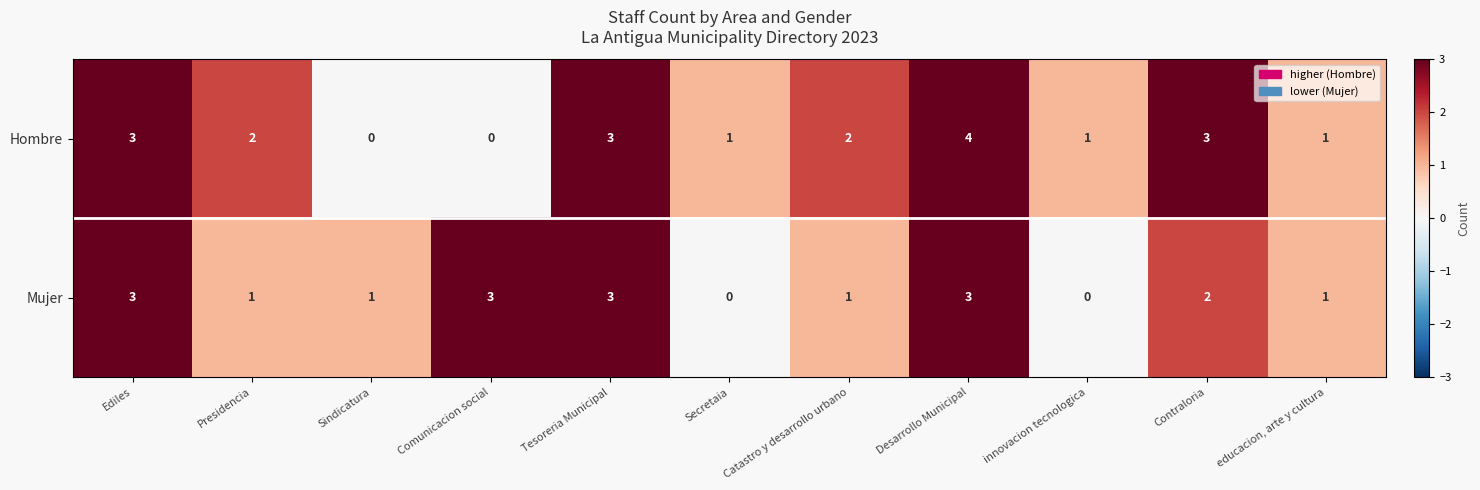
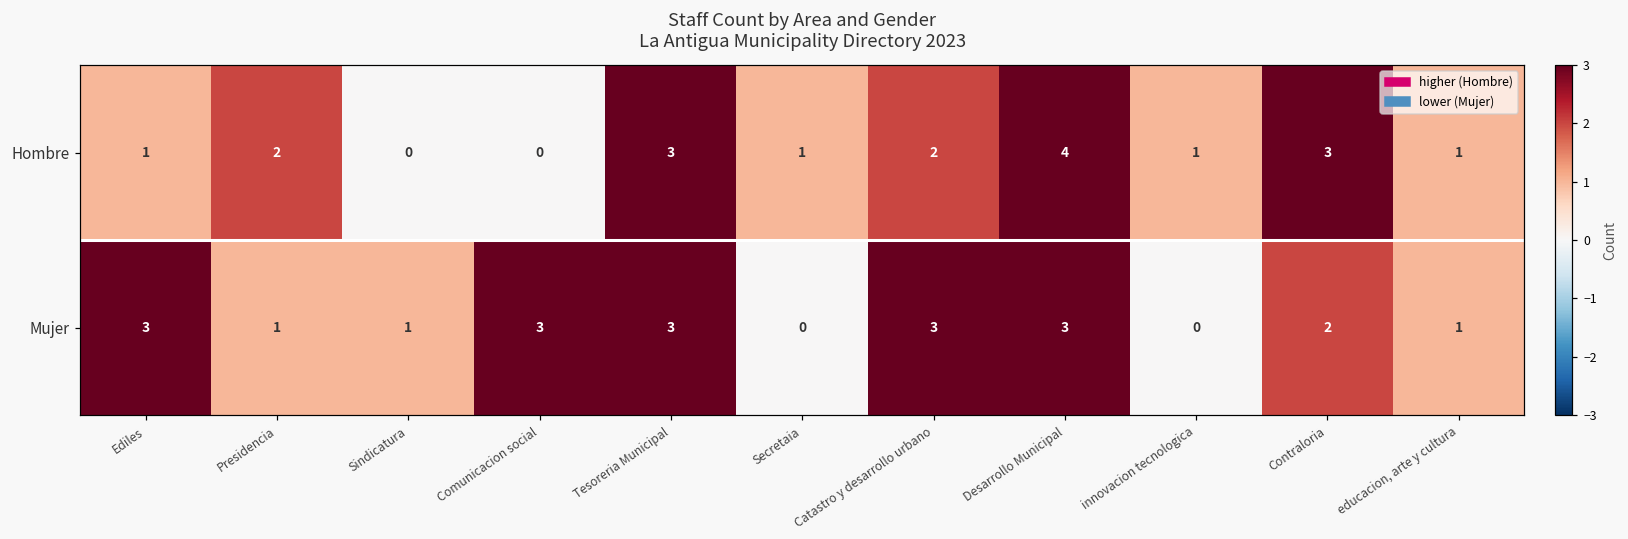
  {
    "Hombre": {
-     "Ediles": 3,
+     "Ediles": 1,
      "Presidencia": 2,
      "Sindicatura": 0,
      "Comunicacion social": 0,
      "Tesoreria Municipal": 3,
      "Secretaia": 1,
      "Catastro y desarrollo urbano": 2,
      "Desarrollo Municipal": 4,
      "innovacion tecnologica": 1,
      "Contraloria": 3,
      "educacion, arte y cultura": 1
    },
    "Mujer": {
      "Ediles": 3,
      "Presidencia": 1,
      "Sindicatura": 1,
      "Comunicacion social": 3,
      "Tesoreria Municipal": 3,
      "Secretaia": 0,
-     "Catastro y desarrollo urbano": 1,
+     "Catastro y desarrollo urbano": 3,
      "Desarrollo Municipal": 3,
      "innovacion tecnologica": 0,
      "Contraloria": 2,
      "educacion, arte y cultura": 1
    }
  }
